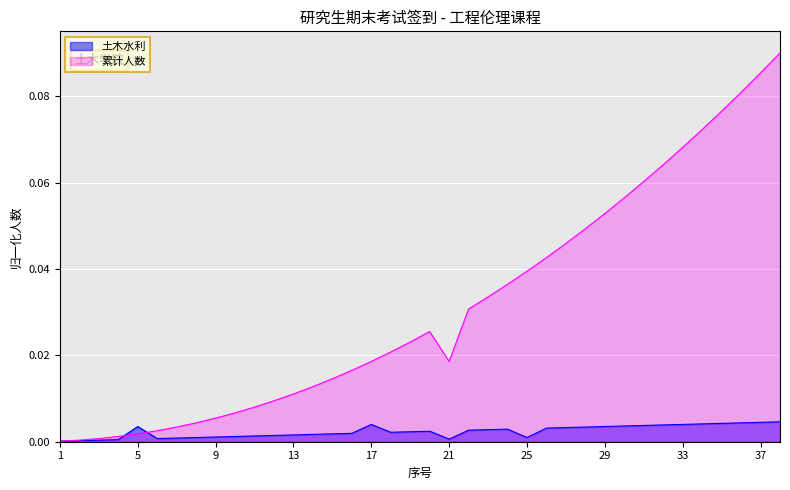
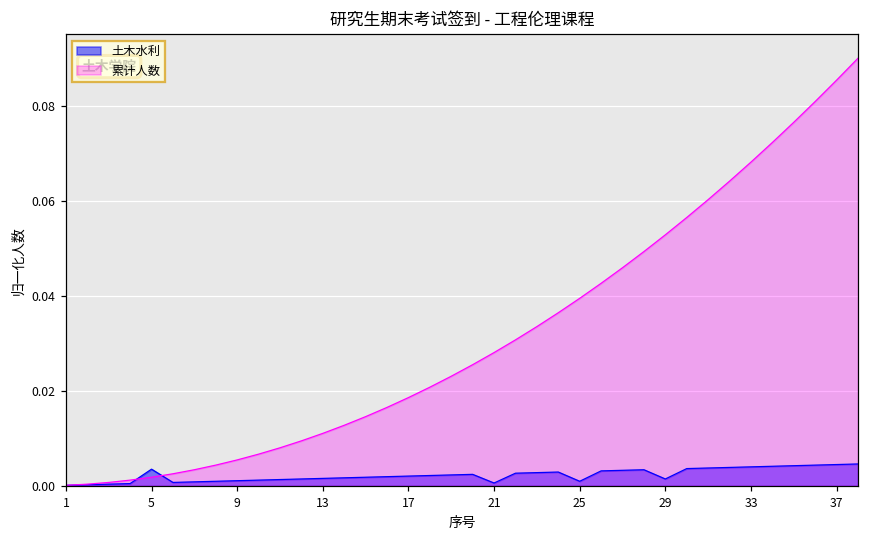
  {
    "土木水利": {
      "5": 0.004,
      "9": 0.001,
      "13": 0.002,
-     "17": 0.004,
+     "17": 0.002,
      "21": 0.001,
      "25": 0.001,
-     "29": 0.004,
+     "29": 0.001,
      "33": 0.004,
      "37": 0.004
    },
    "累计人数": {
      "5": 0.002,
      "9": 0.005,
      "13": 0.011,
      "17": 0.019,
-     "21": 0.019,
+     "21": 0.028,
      "25": 0.039,
      "29": 0.053,
      "33": 0.068,
      "37": 0.085
    }
  }
